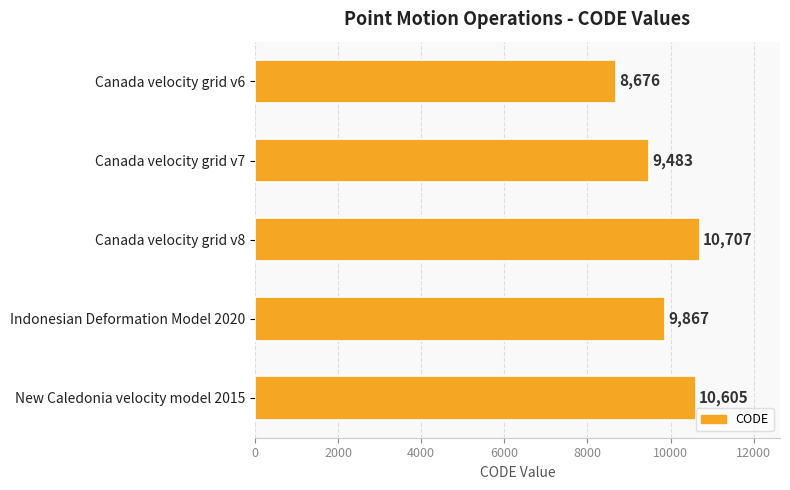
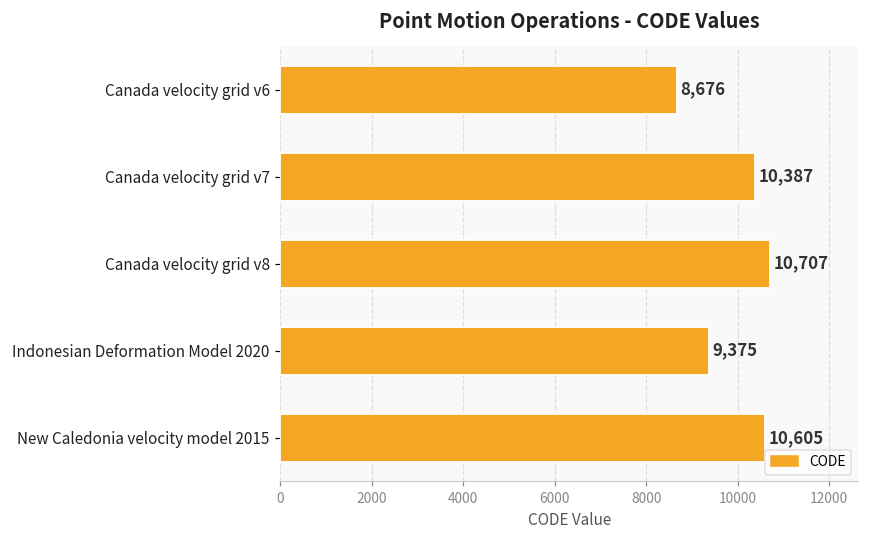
  {
    "Canada velocity grid v6": "8,676",
-   "Canada velocity grid v7": "9,483",
+   "Canada velocity grid v7": "10,387",
    "Canada velocity grid v8": "10,707",
-   "Indonesian Deformation Model 2020": "9,867",
+   "Indonesian Deformation Model 2020": "9,375",
    "New Caledonia velocity model 2015": "10,605"
  }
